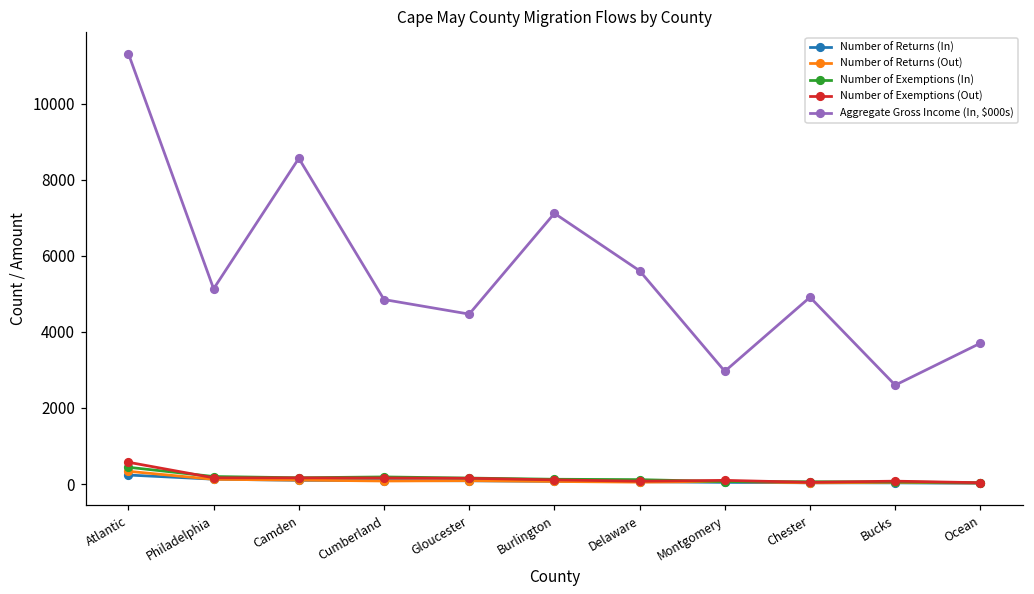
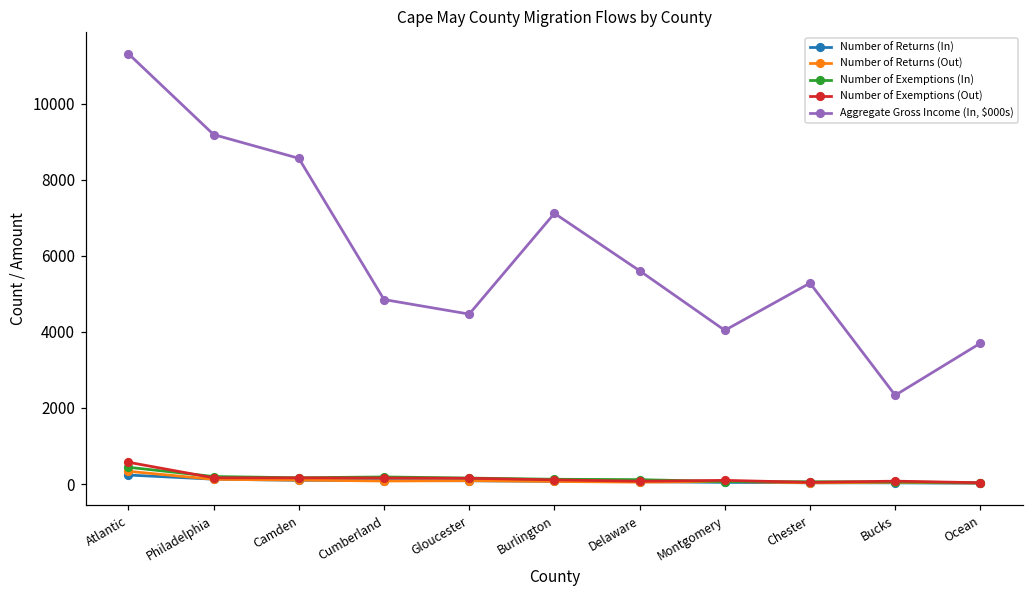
  {
    "Number of Returns (In)": {
      "Atlantic": 200
    },
    "Number of Returns (Out)": {
      "Atlantic": 300
    },
    "Number of Exemptions (In)": {
      "Atlantic": 400
    },
    "Number of Exemptions (Out)": {
      "Atlantic": 600
    },
    "Aggregate Gross Income (In, $000s)": {
      "Atlantic": 11300,
-     "Philadelphia": 5100,
+     "Philadelphia": 9200,
      "Camden": 8600,
      "Cumberland": 4900,
      "Gloucester": 4500,
      "Burlington": 7100,
      "Delaware": 5600,
-     "Montgomery": 3000,
-     "Chester": 4900,
-     "Bucks": 2600,
+     "Montgomery": 4000,
+     "Chester": 5300,
+     "Bucks": 2300,
      "Ocean": 3700
    }
  }
